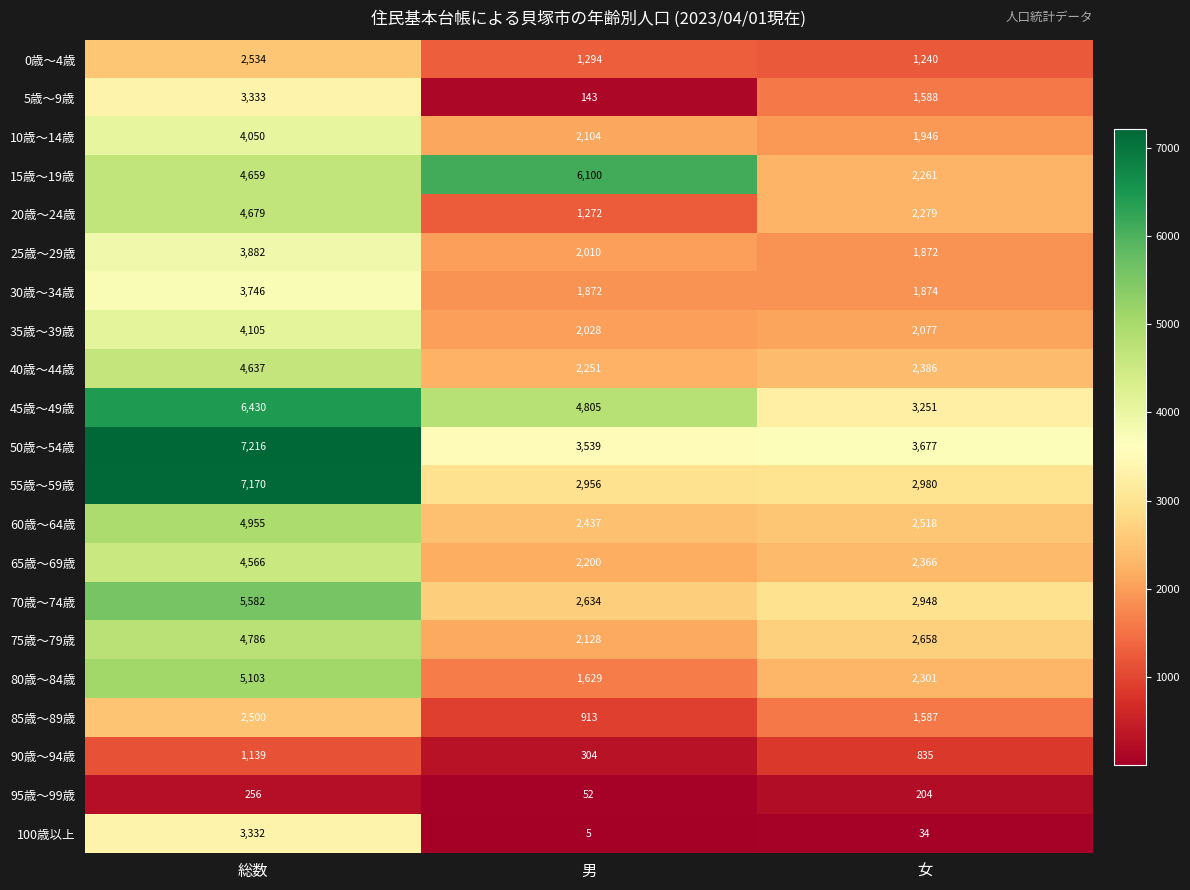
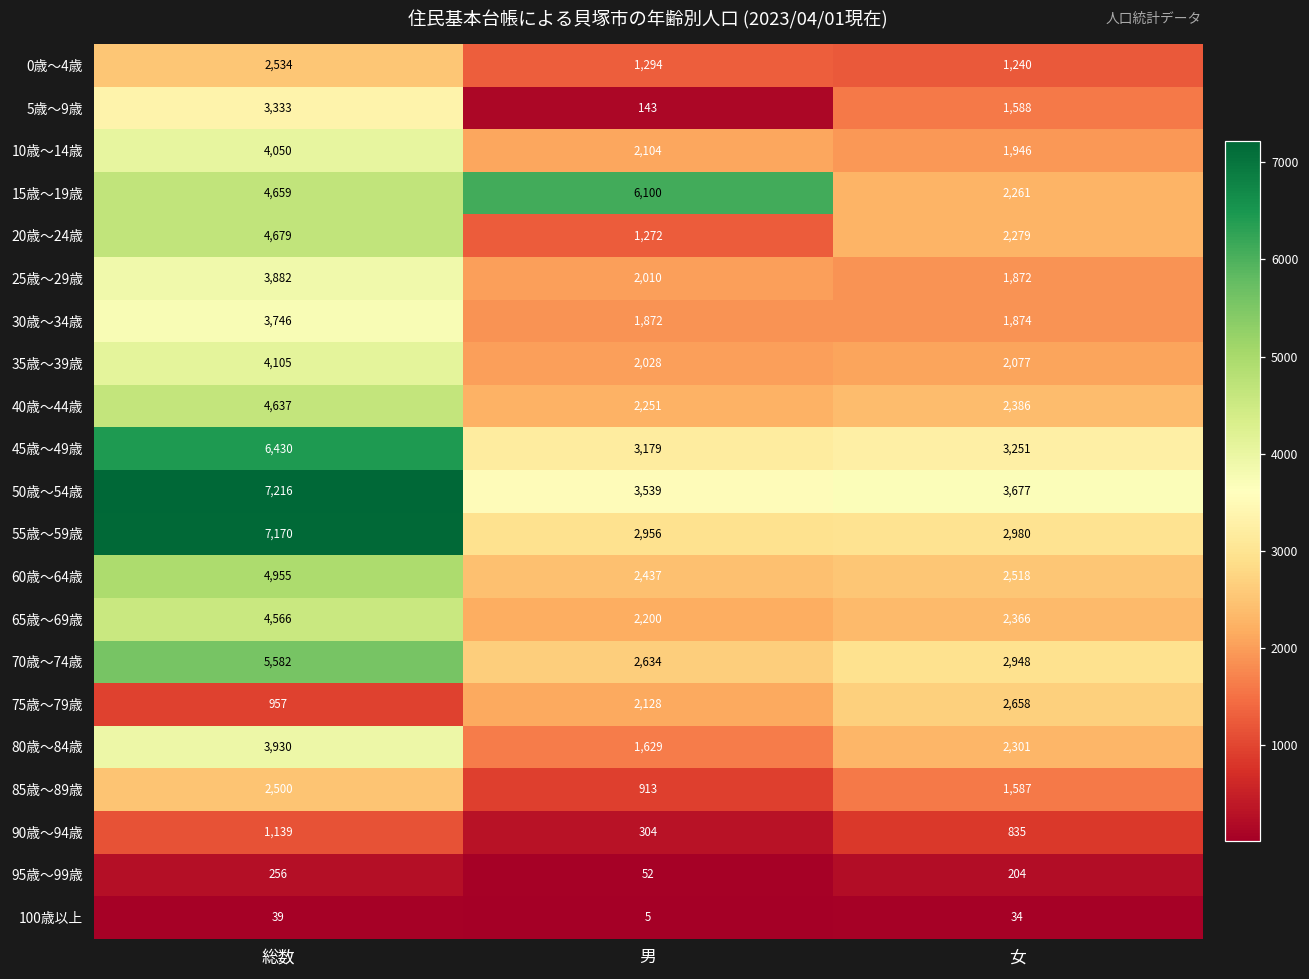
  {
    "0歳～4歳": {
      "総数": "2,534",
      "男": "1,294",
      "女": "1,240"
    },
    "5歳～9歳": {
      "総数": "3,333",
      "男": "143",
      "女": "1,588"
    },
    "10歳～14歳": {
      "総数": "4,050",
      "男": "2,104",
      "女": "1,946"
    },
    "15歳～19歳": {
      "総数": "4,659",
      "男": "6,100",
      "女": "2,261"
    },
    "20歳～24歳": {
      "総数": "4,679",
      "男": "1,272",
      "女": "2,279"
    },
    "25歳～29歳": {
      "総数": "3,882",
      "男": "2,010",
      "女": "1,872"
    },
    "30歳～34歳": {
      "総数": "3,746",
      "男": "1,872",
      "女": "1,874"
    },
    "35歳～39歳": {
      "総数": "4,105",
      "男": "2,028",
      "女": "2,077"
    },
    "40歳～44歳": {
      "総数": "4,637",
      "男": "2,251",
      "女": "2,386"
    },
    "45歳～49歳": {
      "総数": "6,430",
-     "男": "4,805",
+     "男": "3,179",
      "女": "3,251"
    },
    "50歳～54歳": {
      "総数": "7,216",
      "男": "3,539",
      "女": "3,677"
    },
    "55歳～59歳": {
      "総数": "7,170",
      "男": "2,956",
      "女": "2,980"
    },
    "60歳～64歳": {
      "総数": "4,955",
      "男": "2,437",
      "女": "2,518"
    },
    "65歳～69歳": {
      "総数": "4,566",
      "男": "2,200",
      "女": "2,366"
    },
    "70歳～74歳": {
      "総数": "5,582",
      "男": "2,634",
      "女": "2,948"
    },
    "75歳～79歳": {
-     "総数": "4,786",
+     "総数": "957",
      "男": "2,128",
      "女": "2,658"
    },
    "80歳～84歳": {
-     "総数": "5,103",
+     "総数": "3,930",
      "男": "1,629",
      "女": "2,301"
    },
    "85歳～89歳": {
      "総数": "2,500",
      "男": "913",
      "女": "1,587"
    },
    "90歳～94歳": {
      "総数": "1,139",
      "男": "304",
      "女": "835"
    },
    "95歳～99歳": {
      "総数": "256",
      "男": "52",
      "女": "204"
    },
    "100歳以上": {
-     "総数": "3,332",
+     "総数": "39",
      "男": "5",
      "女": "34"
    }
  }
